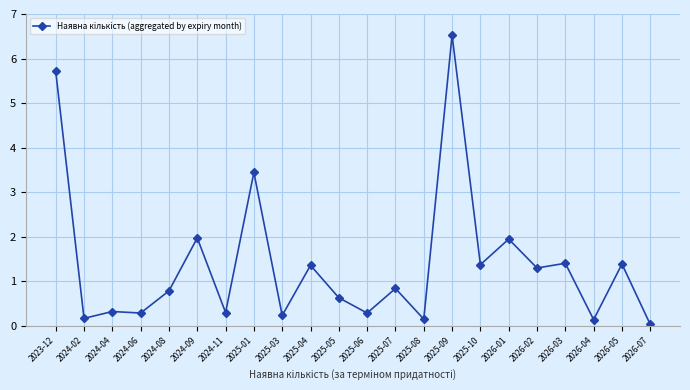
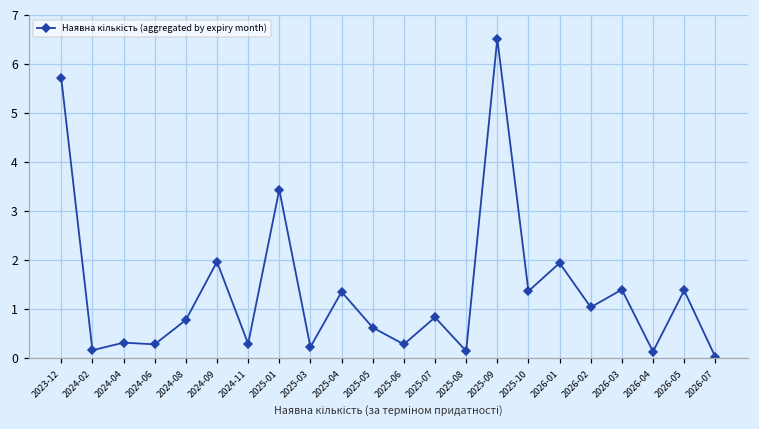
  {
    "2023-12": 5.7,
    "2024-02": 0.2,
    "2024-04": 0.3,
    "2024-06": 0.3,
    "2024-08": 0.8,
    "2024-09": 2.0,
    "2024-11": 0.3,
    "2025-01": 3.4,
    "2025-03": 0.2,
    "2025-04": 1.4,
    "2025-05": 0.6,
    "2025-06": 0.3,
    "2025-07": 0.8,
    "2025-08": 0.1,
    "2025-09": 6.5,
    "2025-10": 1.4,
    "2026-01": 1.9,
-   "2026-02": 1.3,
+   "2026-02": 1.0,
    "2026-03": 1.4,
    "2026-04": 0.1,
    "2026-05": 1.4,
    "2026-07": 0.0
  }
